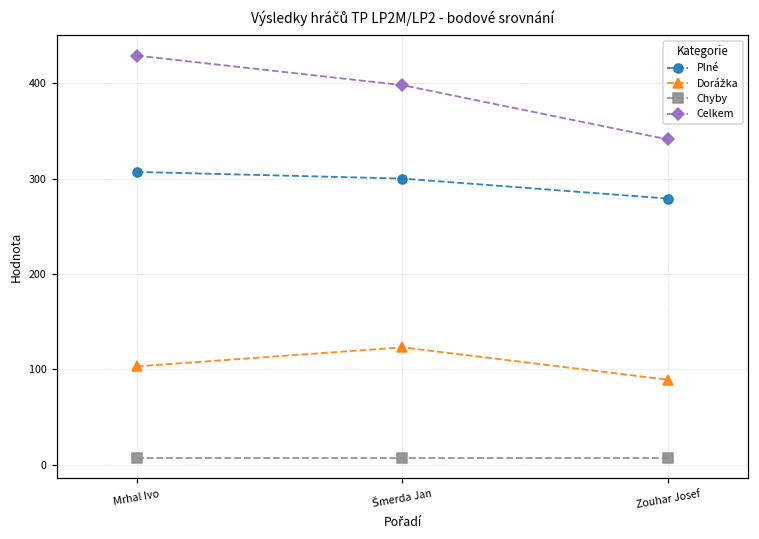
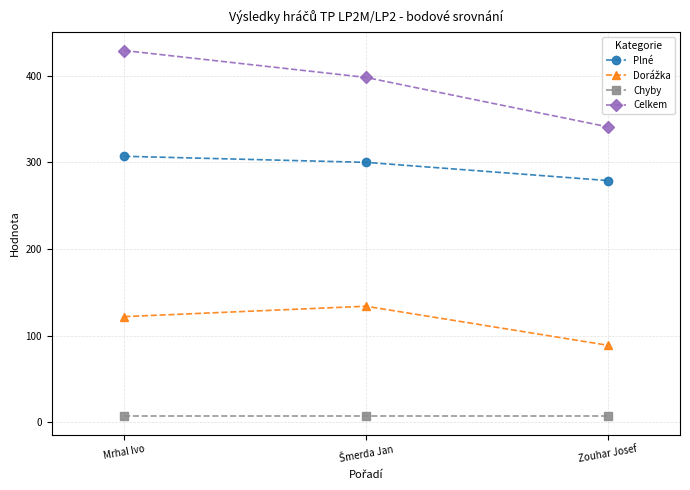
  {
    "Plné": {
      "Mrhal Ivo": 310,
      "Šmerda Jan": 300,
      "Zouhar Josef": 280
    },
    "Dorážka": {
-     "Mrhal Ivo": 100,
-     "Šmerda Jan": 120,
+     "Mrhal Ivo": 120,
+     "Šmerda Jan": 130,
      "Zouhar Josef": 90
    },
    "Chyby": {
      "Mrhal Ivo": 10,
      "Šmerda Jan": 10,
      "Zouhar Josef": 10
    },
    "Celkem": {
      "Mrhal Ivo": 430,
      "Šmerda Jan": 400,
      "Zouhar Josef": 340
    }
  }
